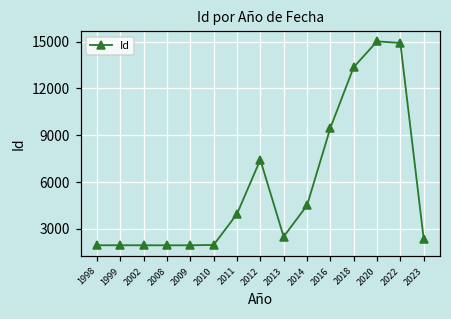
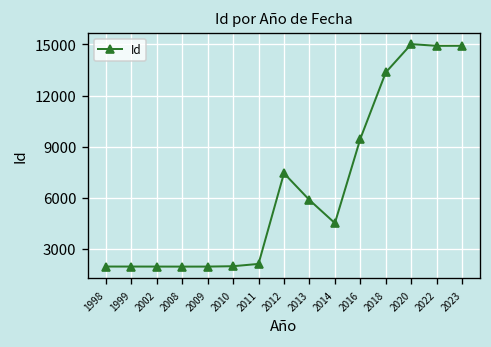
  {
    "1998": 2000,
    "1999": 2000,
    "2002": 2000,
    "2008": 2000,
    "2009": 2000,
    "2010": 2000,
-   "2011": 4000,
+   "2011": 2100,
    "2012": 7400,
-   "2013": 2500,
+   "2013": 5900,
    "2014": 4500,
    "2016": 9500,
    "2018": 13400,
    "2020": 15000,
    "2022": 14900,
-   "2023": 2400
+   "2023": 14900
  }
